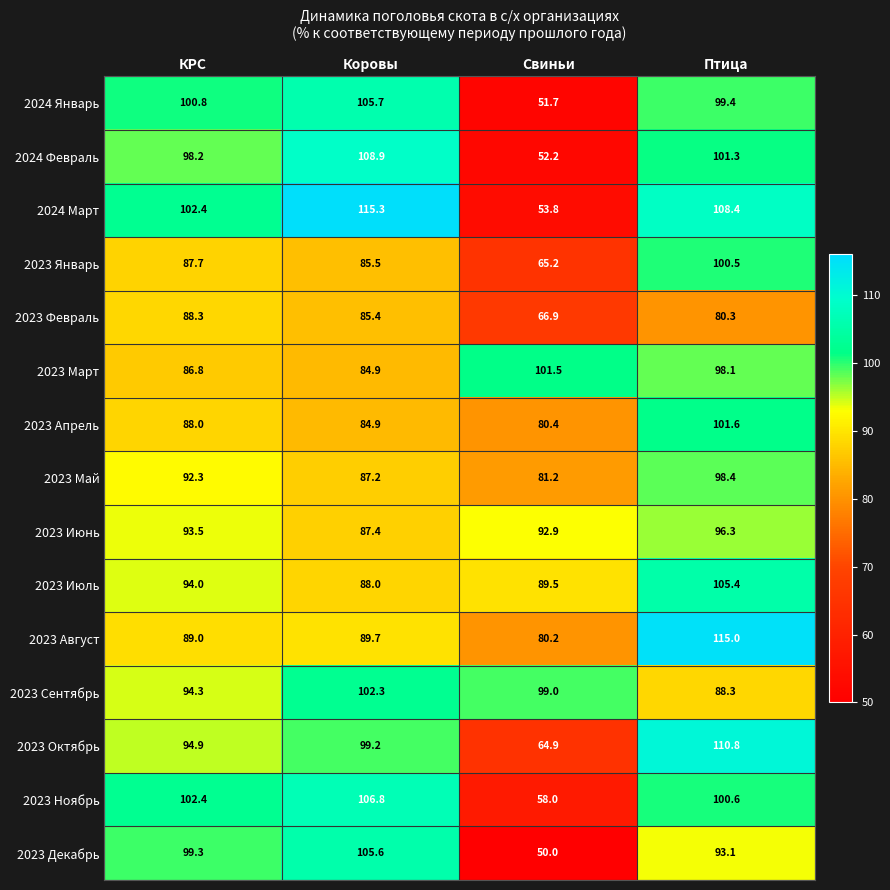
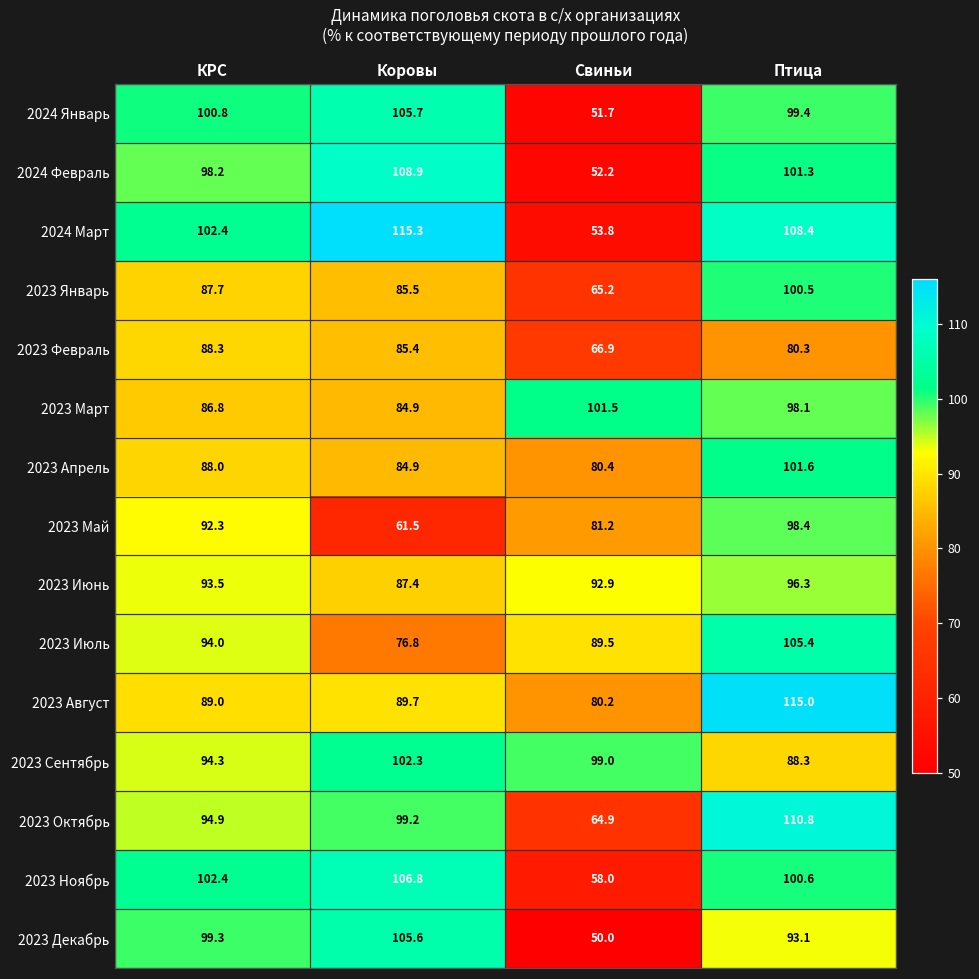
  {
    "2024 Январь": {
      "КРС": 100.8,
      "Коровы": 105.7,
      "Свиньи": 51.7,
      "Птица": 99.4
    },
    "2024 Февраль": {
      "КРС": 98.2,
      "Коровы": 108.9,
      "Свиньи": 52.2,
      "Птица": 101.3
    },
    "2024 Март": {
      "КРС": 102.4,
      "Коровы": 115.3,
      "Свиньи": 53.8,
      "Птица": 108.4
    },
    "2023 Январь": {
      "КРС": 87.7,
      "Коровы": 85.5,
      "Свиньи": 65.2,
      "Птица": 100.5
    },
    "2023 Февраль": {
      "КРС": 88.3,
      "Коровы": 85.4,
      "Свиньи": 66.9,
      "Птица": 80.3
    },
    "2023 Март": {
      "КРС": 86.8,
      "Коровы": 84.9,
      "Свиньи": 101.5,
      "Птица": 98.1
    },
    "2023 Апрель": {
      "КРС": 88.0,
      "Коровы": 84.9,
      "Свиньи": 80.4,
      "Птица": 101.6
    },
    "2023 Май": {
      "КРС": 92.3,
-     "Коровы": 87.2,
+     "Коровы": 61.5,
      "Свиньи": 81.2,
      "Птица": 98.4
    },
    "2023 Июнь": {
      "КРС": 93.5,
      "Коровы": 87.4,
      "Свиньи": 92.9,
      "Птица": 96.3
    },
    "2023 Июль": {
      "КРС": 94.0,
-     "Коровы": 88.0,
+     "Коровы": 76.8,
      "Свиньи": 89.5,
      "Птица": 105.4
    },
    "2023 Август": {
      "КРС": 89.0,
      "Коровы": 89.7,
      "Свиньи": 80.2,
      "Птица": 115.0
    },
    "2023 Сентябрь": {
      "КРС": 94.3,
      "Коровы": 102.3,
      "Свиньи": 99.0,
      "Птица": 88.3
    },
    "2023 Октябрь": {
      "КРС": 94.9,
      "Коровы": 99.2,
      "Свиньи": 64.9,
      "Птица": 110.8
    },
    "2023 Ноябрь": {
      "КРС": 102.4,
      "Коровы": 106.8,
      "Свиньи": 58.0,
      "Птица": 100.6
    },
    "2023 Декабрь": {
      "КРС": 99.3,
      "Коровы": 105.6,
      "Свиньи": 50.0,
      "Птица": 93.1
    }
  }
